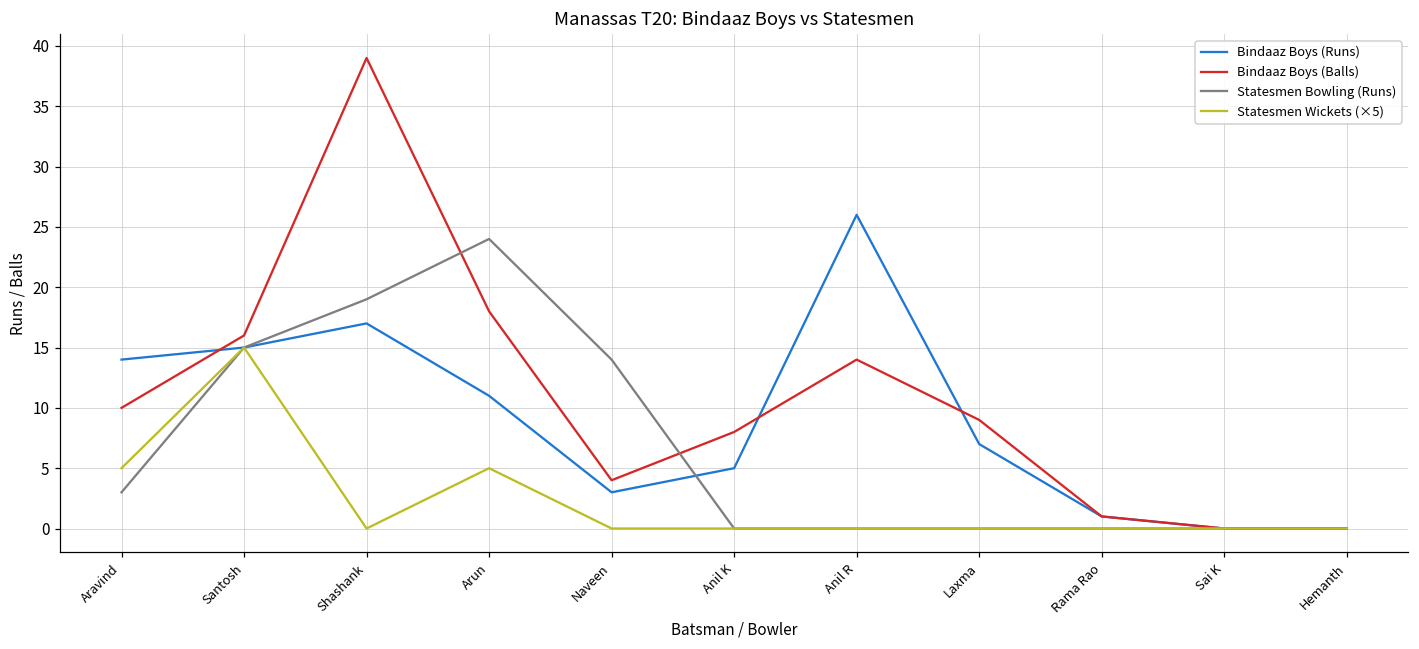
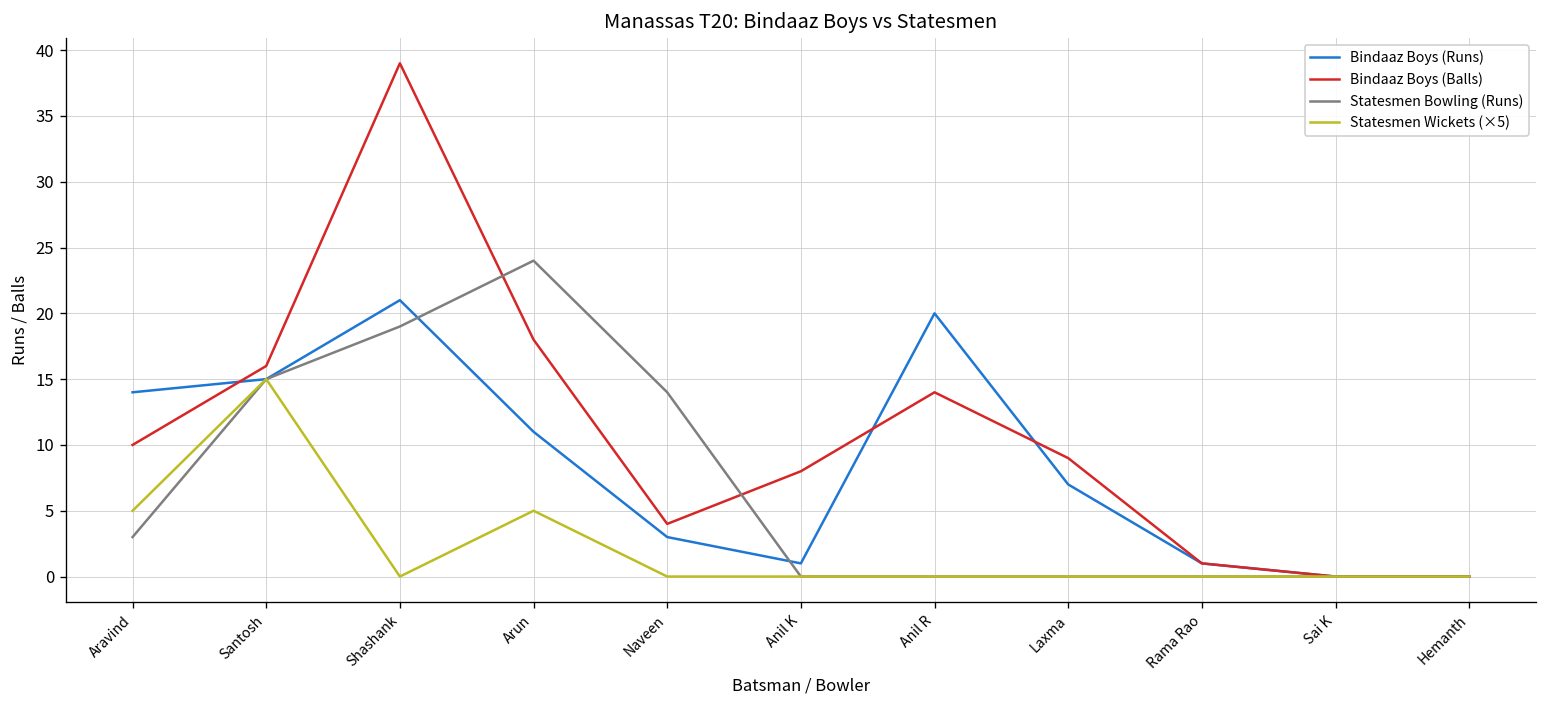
  {
    "Bindaaz Boys (Runs)": {
      "Aravind": 14,
-     "Shashank": 17,
+     "Shashank": 21,
      "Arun": 11,
      "Naveen": 3,
-     "Anil K": 5,
-     "Anil R": 26,
+     "Anil K": 1,
+     "Anil R": 20,
      "Laxma": 7
    },
    "Bindaaz Boys (Balls)": {
      "Aravind": 10,
      "Santosh": 16,
      "Shashank": 39,
      "Arun": 18,
      "Naveen": 4,
      "Anil K": 8,
      "Anil R": 14,
      "Laxma": 9
    },
    "Statesmen Bowling (Runs)": {
      "Aravind": 3,
      "Shashank": 19,
      "Arun": 24,
      "Naveen": 14
    },
    "Statesmen Wickets (×5)": {
      "Aravind": 5,
      "Shashank": 0,
      "Arun": 5,
      "Naveen": 0
    }
  }
